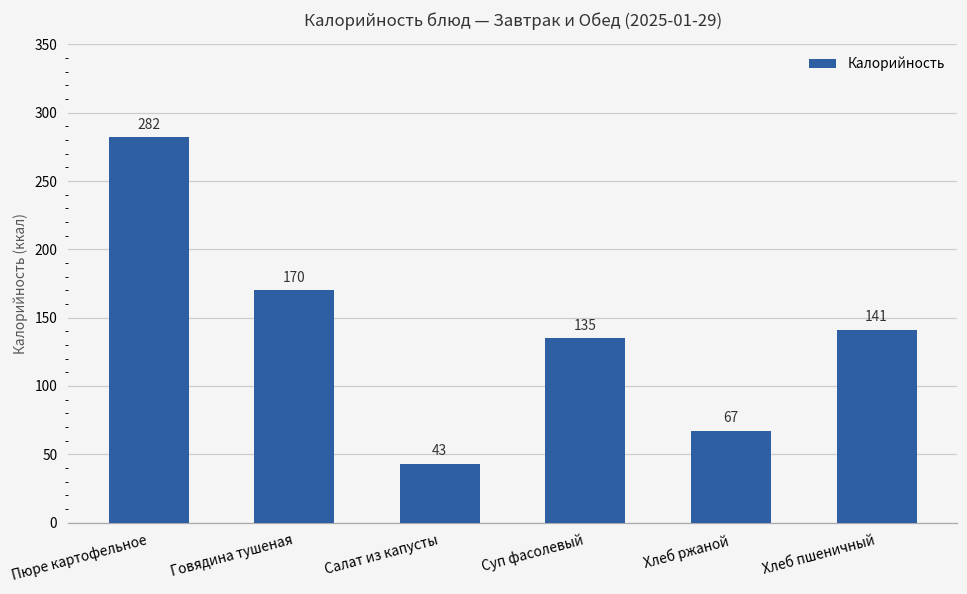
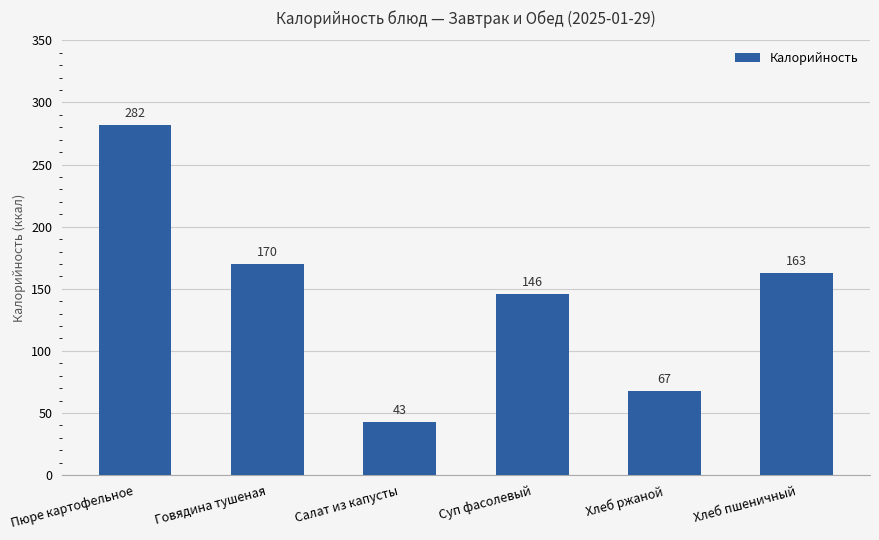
  {
    "Пюре картофельное": 282,
    "Говядина тушеная": 170,
    "Салат из капусты": 43,
-   "Суп фасолевый": 135,
+   "Суп фасолевый": 146,
    "Хлеб ржаной": 67,
-   "Хлеб пшеничный": 141
+   "Хлеб пшеничный": 163
  }
